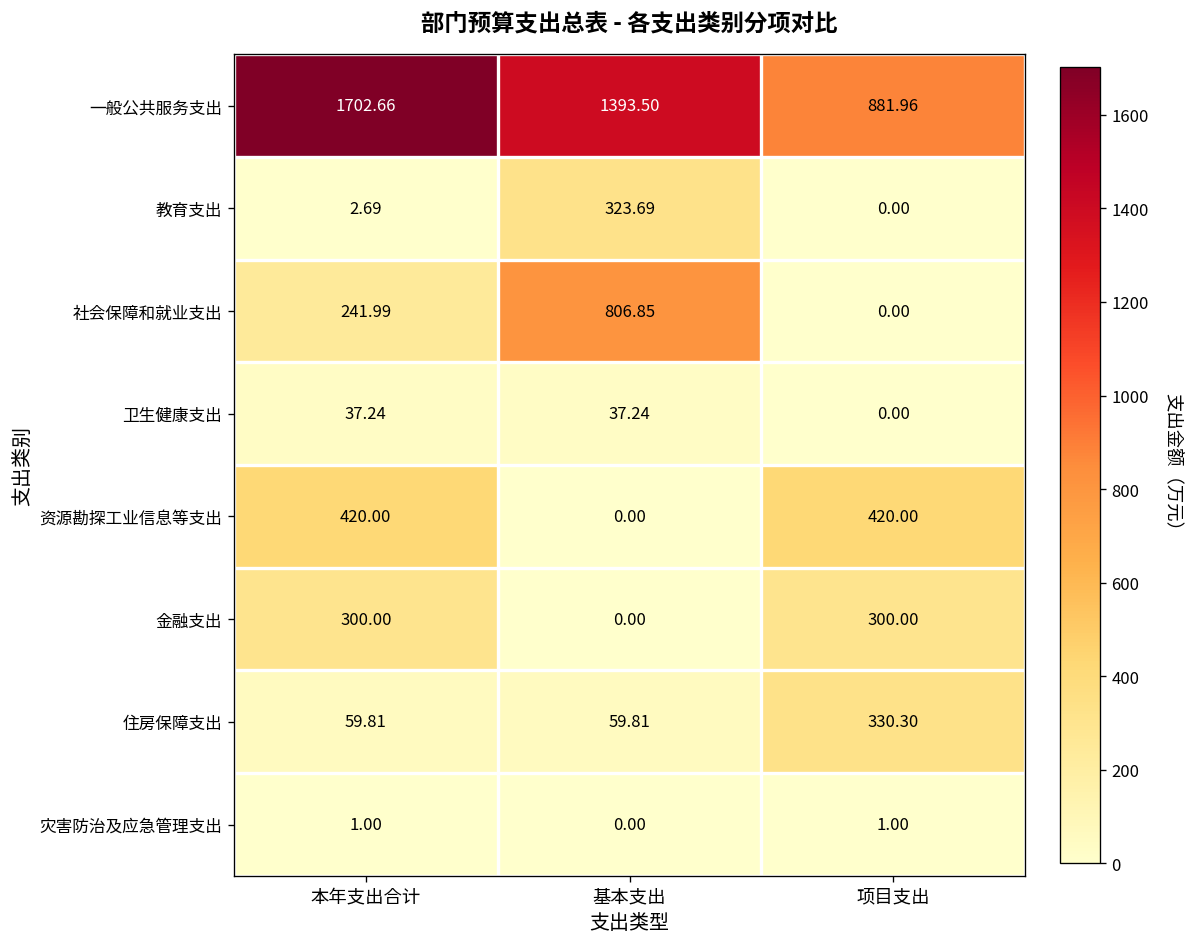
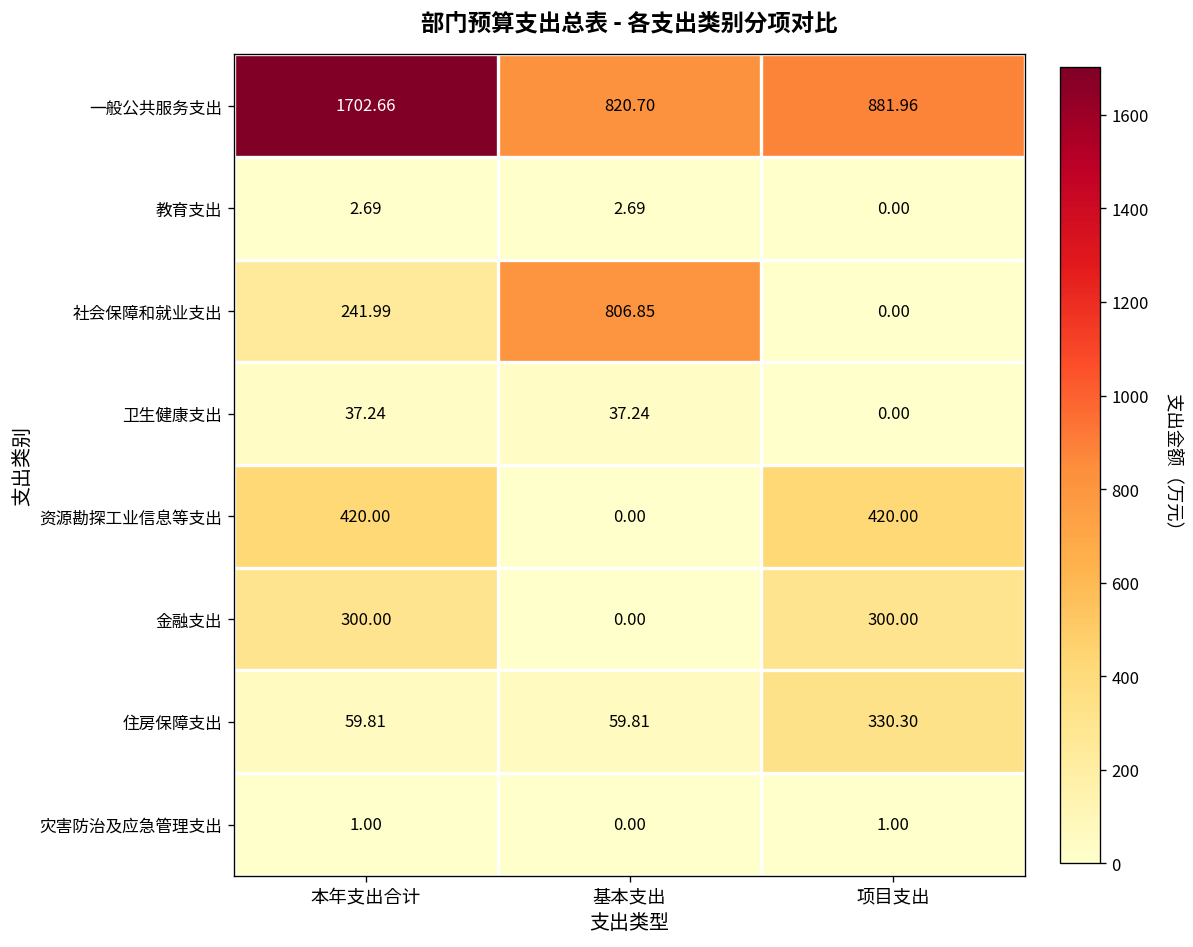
  {
    "一般公共服务支出": {
      "本年支出合计": 1702.66,
-     "基本支出": 1393.50,
+     "基本支出": 820.70,
      "项目支出": 881.96
    },
    "教育支出": {
      "本年支出合计": 2.69,
-     "基本支出": 323.69,
+     "基本支出": 2.69,
      "项目支出": 0.00
    },
    "社会保障和就业支出": {
      "本年支出合计": 241.99,
      "基本支出": 806.85,
      "项目支出": 0.00
    },
    "卫生健康支出": {
      "本年支出合计": 37.24,
      "基本支出": 37.24,
      "项目支出": 0.00
    },
    "资源勘探工业信息等支出": {
      "本年支出合计": 420.00,
      "基本支出": 0.00,
      "项目支出": 420.00
    },
    "金融支出": {
      "本年支出合计": 300.00,
      "基本支出": 0.00,
      "项目支出": 300.00
    },
    "住房保障支出": {
      "本年支出合计": 59.81,
      "基本支出": 59.81,
      "项目支出": 330.30
    },
    "灾害防治及应急管理支出": {
      "本年支出合计": 1.00,
      "基本支出": 0.00,
      "项目支出": 1.00
    }
  }
